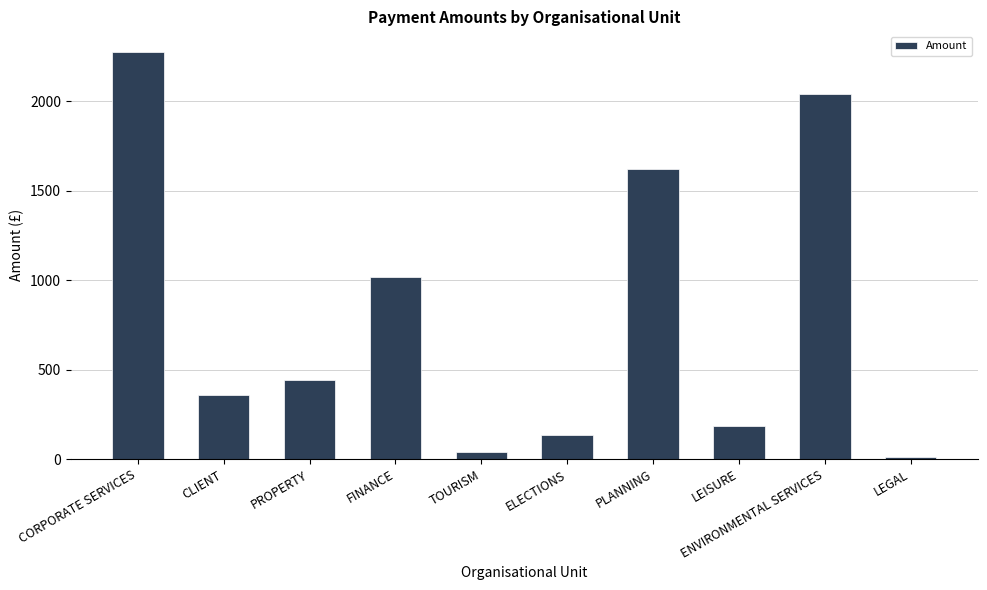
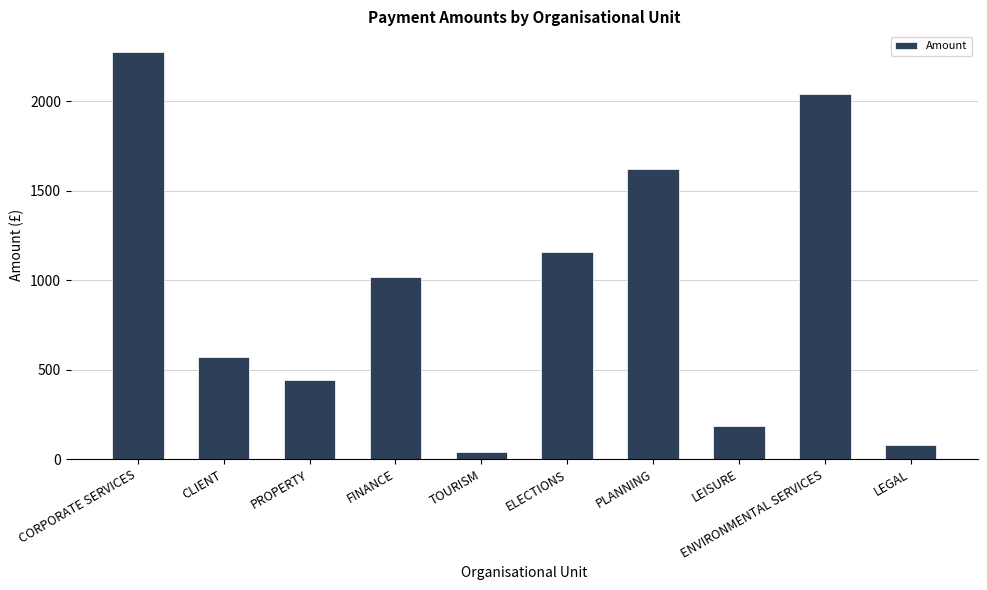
  {
    "CORPORATE SERVICES": 2280,
-   "CLIENT": 360,
+   "CLIENT": 570,
    "PROPERTY": 440,
    "FINANCE": 1020,
    "TOURISM": 40,
-   "ELECTIONS": 130,
+   "ELECTIONS": 1160,
    "PLANNING": 1620,
    "LEISURE": 190,
    "ENVIRONMENTAL SERVICES": 2040,
-   "LEGAL": 10
+   "LEGAL": 80
  }
